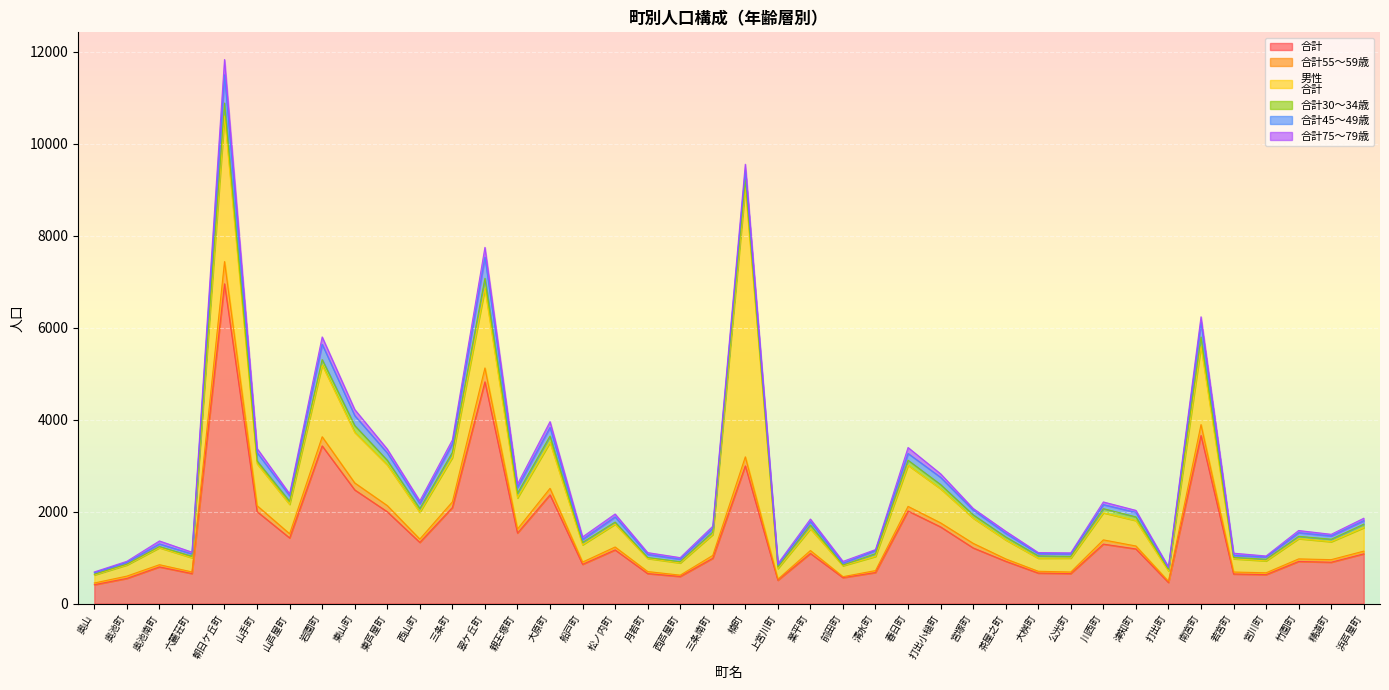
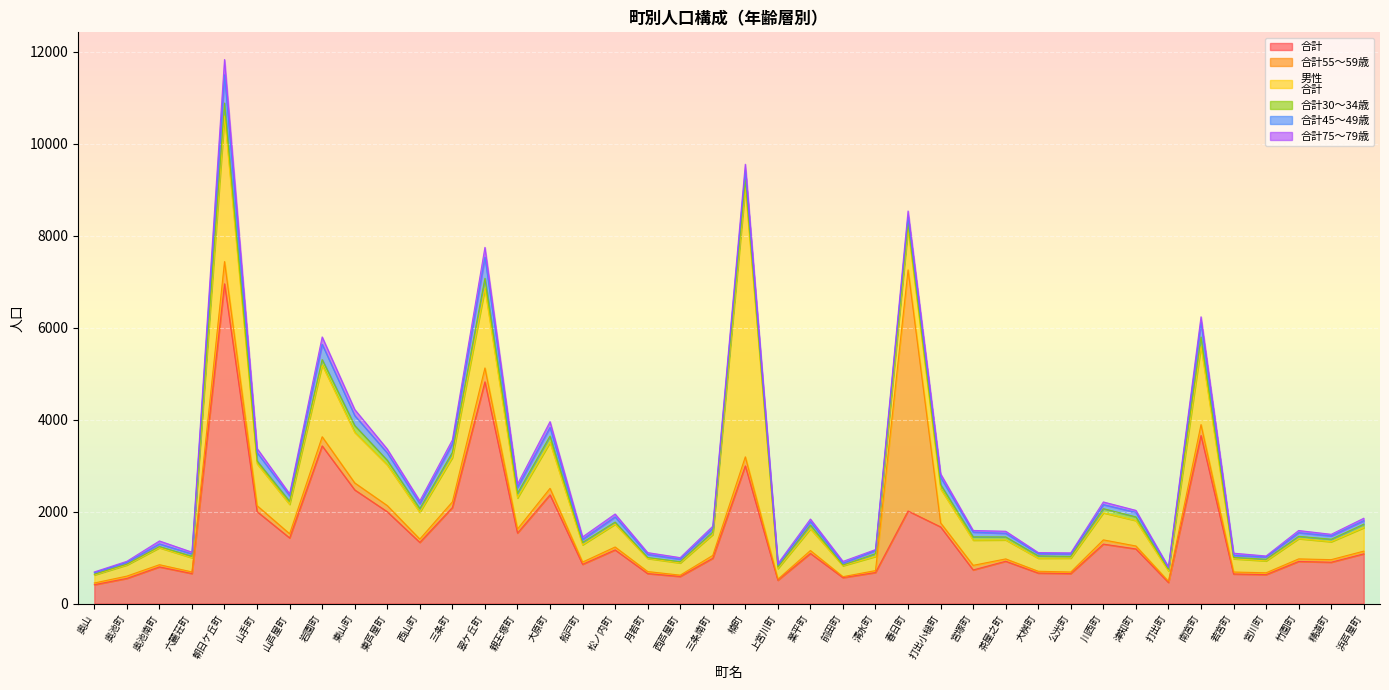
  {
    "合計": {
      "朝日ケ丘町": 7000,
      "山手町": 2000,
      "山芦屋町": 1400,
      "岩園町": 3400,
      "東山町": 2500,
      "東芦屋町": 2000,
      "西山町": 1300,
      "三条町": 2100,
      "翠ケ丘町": 4800,
      "親王塚町": 1500,
      "大原町": 2400,
      "松ノ内町": 1200,
      "三条南町": 1000,
      "楠町": 3000,
      "業平町": 1100,
      "春日町": 2000,
      "打出小槌町": 1700,
-     "宮塚町": 1200,
+     "宮塚町": 700,
      "川西町": 1300,
      "津知町": 1200,
      "南宮町": 3700,
      "精道町": 900,
      "浜芦屋町": 1100
    },
    "合計55～59歳": {
      "朝日ケ丘町": 500,
      "山手町": 100,
      "山芦屋町": 100,
      "岩園町": 200,
      "東山町": 200,
      "東芦屋町": 100,
      "西山町": 100,
      "三条町": 100,
      "翠ケ丘町": 300,
      "親王塚町": 100,
      "大原町": 100,
      "松ノ内町": 100,
      "三条南町": 100,
      "楠町": 200,
      "業平町": 100,
-     "春日町": 100,
+     "春日町": 5200,
      "打出小槌町": 100,
      "宮塚町": 100,
      "川西町": 100,
      "津知町": 100,
      "南宮町": 200,
      "精道町": 100,
      "浜芦屋町": 100
    },
    "男性 合計": {
      "朝日ケ丘町": 3200,
      "山手町": 900,
      "山芦屋町": 600,
      "岩園町": 1600,
      "東山町": 1100,
      "東芦屋町": 900,
      "西山町": 600,
      "三条町": 1000,
      "翠ケ丘町": 1700,
      "親王塚町": 700,
      "大原町": 1000,
      "楠町": 5900,
      "業平町": 500,
      "清水町": 300,
      "春日町": 900,
      "打出小槌町": 700,
      "宮塚町": 500,
      "茶屋之町": 400,
      "川西町": 600,
      "津知町": 600,
      "南宮町": 1700,
      "浜芦屋町": 500
    },
    "合計30～34歳": {
      "朝日ケ丘町": 300,
      "山手町": 100,
      "山芦屋町": 100,
      "岩園町": 100,
      "東山町": 100,
      "東芦屋町": 100,
      "西山町": 100,
      "三条町": 100,
      "翠ケ丘町": 200,
      "親王塚町": 100,
      "大原町": 100,
      "楠町": 200,
      "業平町": 100,
      "清水町": 100,
      "春日町": 100,
      "打出小槌町": 100,
      "宮塚町": 100,
      "茶屋之町": 100,
      "川西町": 100,
      "津知町": 100,
      "南宮町": 200,
      "浜芦屋町": 100
    },
    "合計45～49歳": {
      "奥池南町": 100,
      "朝日ケ丘町": 600,
      "山手町": 200,
      "岩園町": 300,
      "東山町": 200,
      "東芦屋町": 200,
      "西山町": 100,
      "三条町": 200,
      "翠ケ丘町": 500,
      "親王塚町": 100,
      "大原町": 200,
      "松ノ内町": 100,
      "楠町": 200,
      "業平町": 100,
      "春日町": 100,
      "打出小槌町": 200,
      "川西町": 100,
      "南宮町": 300
    },
    "合計75～79歳": {
      "奥池南町": 100,
      "朝日ケ丘町": 300,
      "山手町": 100,
      "岩園町": 200,
      "東山町": 100,
      "東芦屋町": 100,
      "西山町": 100,
      "三条町": 100,
      "翠ケ丘町": 200,
      "親王塚町": 100,
      "大原町": 100,
      "松ノ内町": 100,
      "楠町": 100,
      "業平町": 100,
      "春日町": 100,
      "打出小槌町": 100,
      "川西町": 100,
      "南宮町": 100
    }
  }
